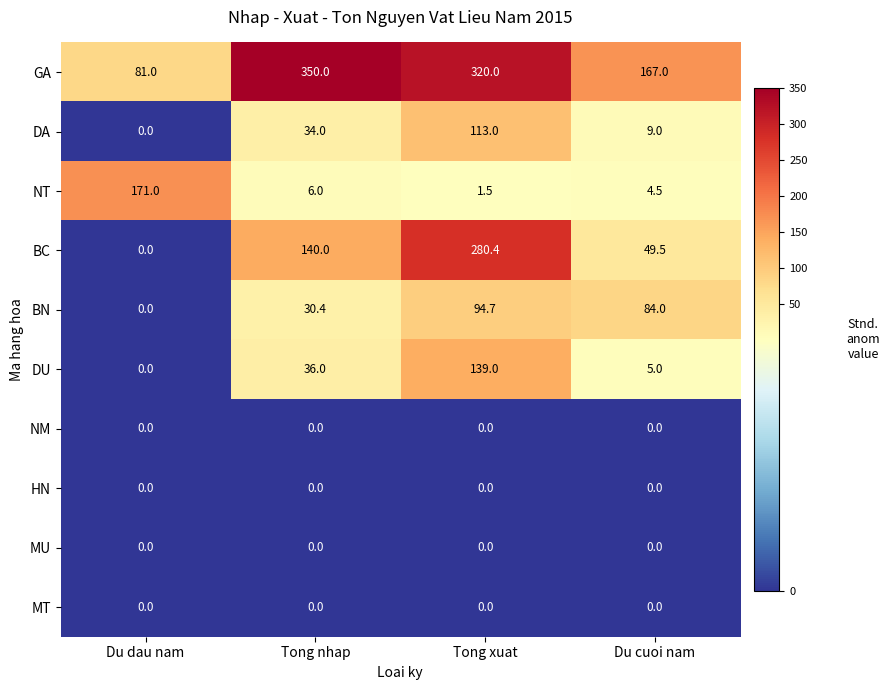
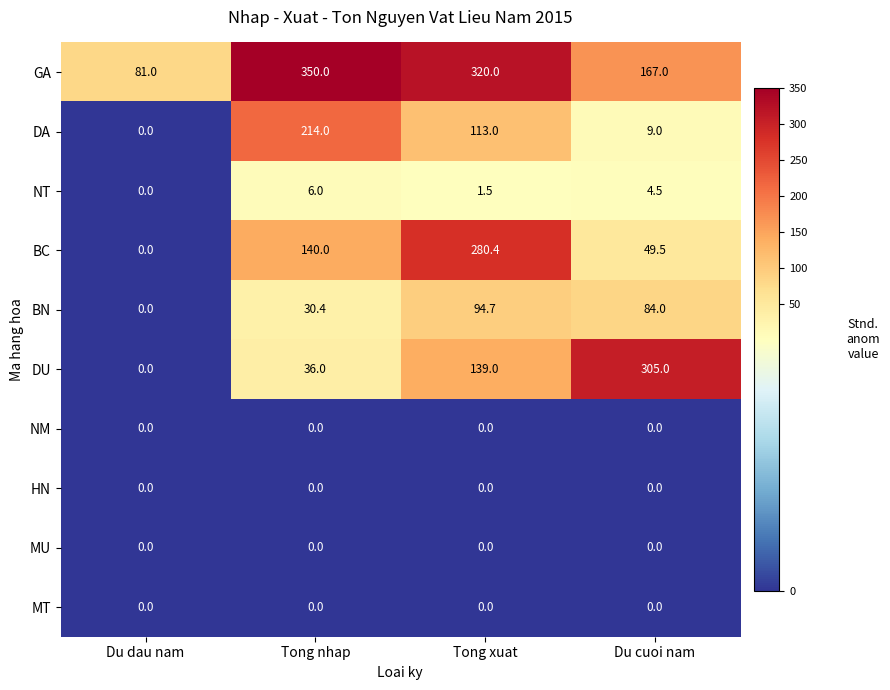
  {
    "GA": {
      "Du dau nam": 81.0,
      "Tong nhap": 350.0,
      "Tong xuat": 320.0,
      "Du cuoi nam": 167.0
    },
    "DA": {
      "Du dau nam": 0.0,
-     "Tong nhap": 34.0,
+     "Tong nhap": 214.0,
      "Tong xuat": 113.0,
      "Du cuoi nam": 9.0
    },
    "NT": {
-     "Du dau nam": 171.0,
+     "Du dau nam": 0.0,
      "Tong nhap": 6.0,
      "Tong xuat": 1.5,
      "Du cuoi nam": 4.5
    },
    "BC": {
      "Du dau nam": 0.0,
      "Tong nhap": 140.0,
      "Tong xuat": 280.4,
      "Du cuoi nam": 49.5
    },
    "BN": {
      "Du dau nam": 0.0,
      "Tong nhap": 30.4,
      "Tong xuat": 94.7,
      "Du cuoi nam": 84.0
    },
    "DU": {
      "Du dau nam": 0.0,
      "Tong nhap": 36.0,
      "Tong xuat": 139.0,
-     "Du cuoi nam": 5.0
+     "Du cuoi nam": 305.0
    },
    "NM": {
      "Du dau nam": 0.0,
      "Tong nhap": 0.0,
      "Tong xuat": 0.0,
      "Du cuoi nam": 0.0
    },
    "HN": {
      "Du dau nam": 0.0,
      "Tong nhap": 0.0,
      "Tong xuat": 0.0,
      "Du cuoi nam": 0.0
    },
    "MU": {
      "Du dau nam": 0.0,
      "Tong nhap": 0.0,
      "Tong xuat": 0.0,
      "Du cuoi nam": 0.0
    },
    "MT": {
      "Du dau nam": 0.0,
      "Tong nhap": 0.0,
      "Tong xuat": 0.0,
      "Du cuoi nam": 0.0
    }
  }
